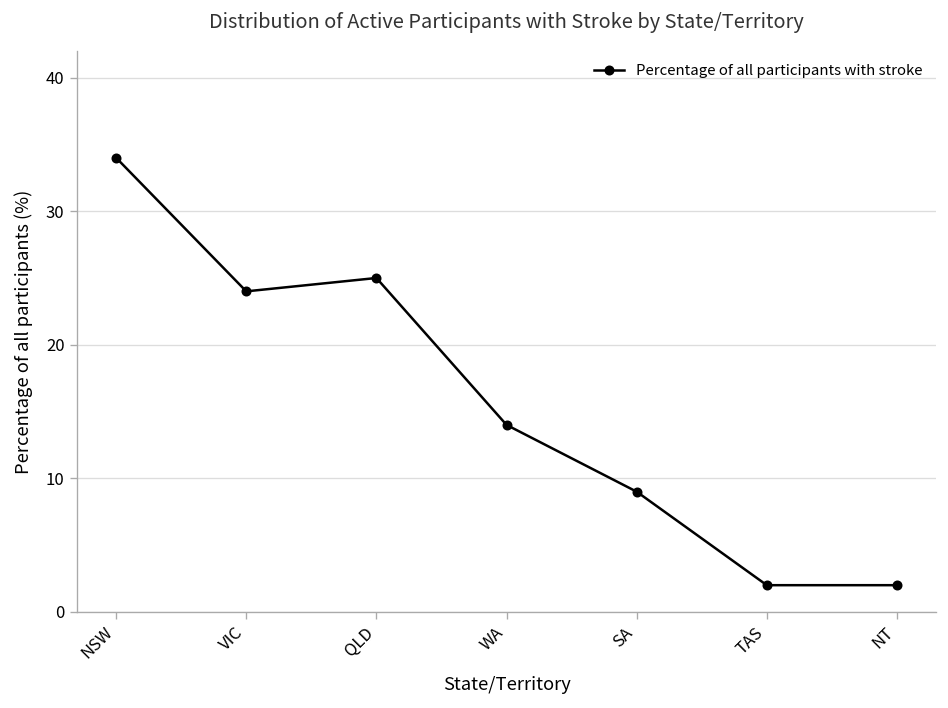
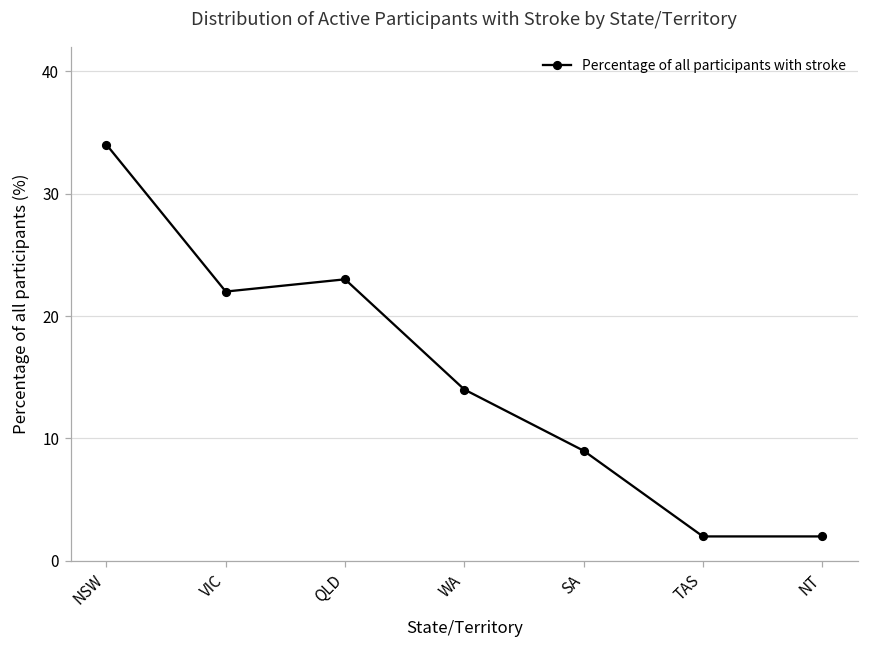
  {
    "NSW": 34.0,
-   "VIC": 24.0,
-   "QLD": 25.0,
+   "VIC": 22.0,
+   "QLD": 23.0,
    "WA": 14.0,
    "SA": 9.0,
    "TAS": 2.0,
    "NT": 2.0
  }
